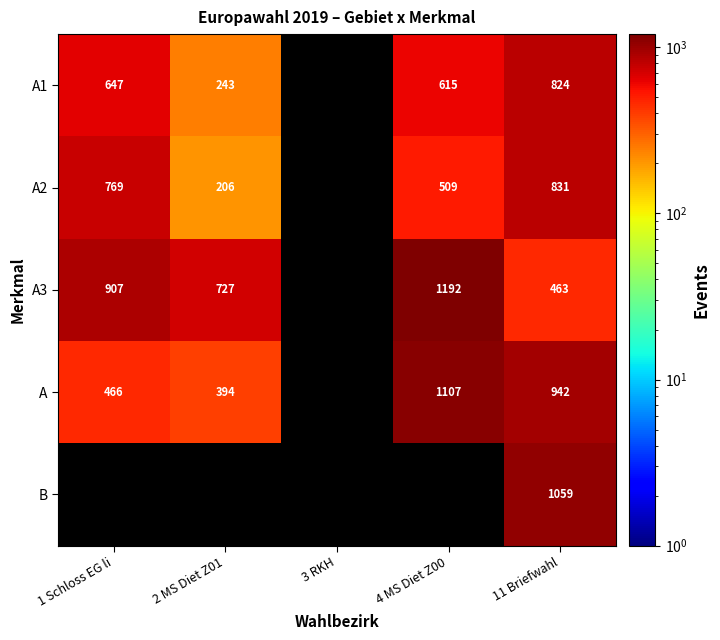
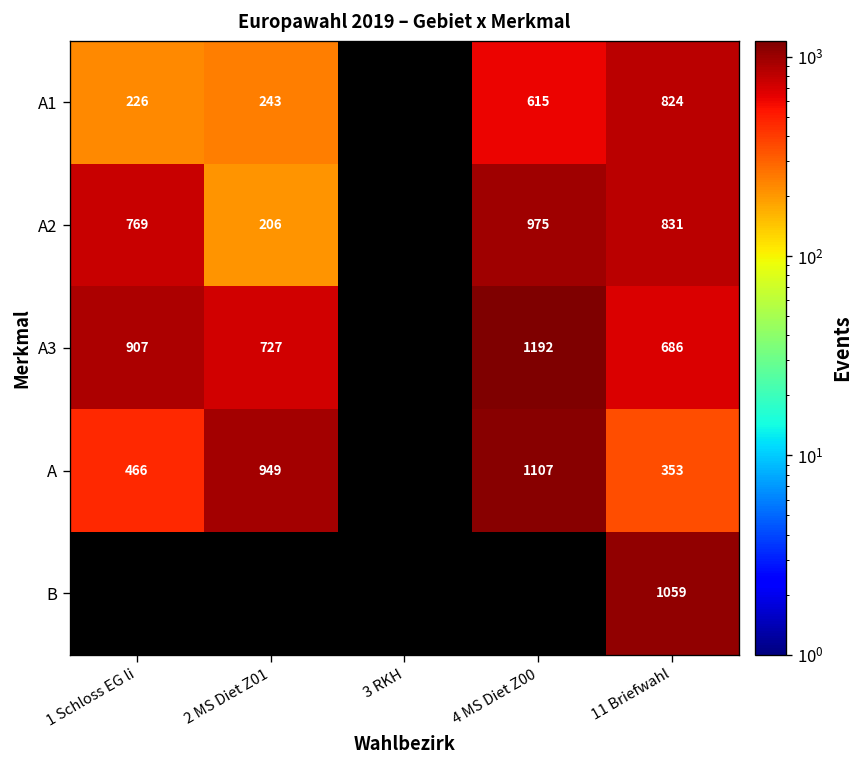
  {
    "A1": {
-     "1 Schloss EG li": 647,
+     "1 Schloss EG li": 226,
      "2 MS Diet Z01": 243,
      "4 MS Diet Z00": 615,
      "11 Briefwahl": 824
    },
    "A2": {
      "1 Schloss EG li": 769,
      "2 MS Diet Z01": 206,
-     "4 MS Diet Z00": 509,
+     "4 MS Diet Z00": 975,
      "11 Briefwahl": 831
    },
    "A3": {
      "1 Schloss EG li": 907,
      "2 MS Diet Z01": 727,
      "4 MS Diet Z00": 1192,
-     "11 Briefwahl": 463
+     "11 Briefwahl": 686
    },
    "A": {
      "1 Schloss EG li": 466,
-     "2 MS Diet Z01": 394,
+     "2 MS Diet Z01": 949,
      "4 MS Diet Z00": 1107,
-     "11 Briefwahl": 942
+     "11 Briefwahl": 353
    },
    "B": {
      "11 Briefwahl": 1059
    }
  }
